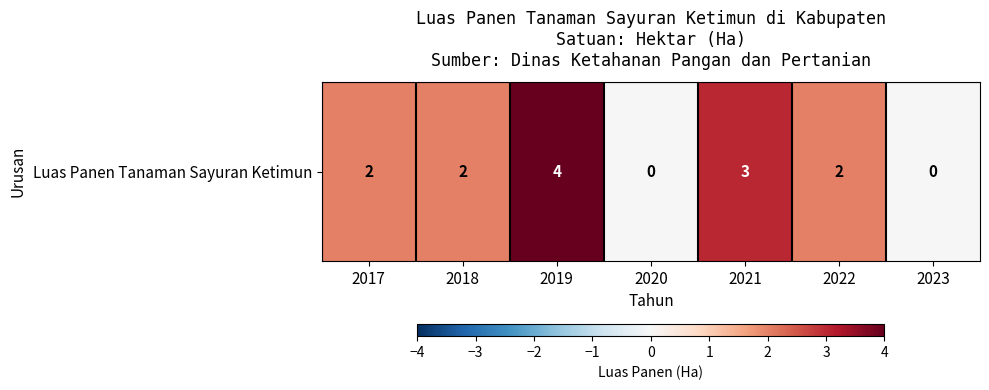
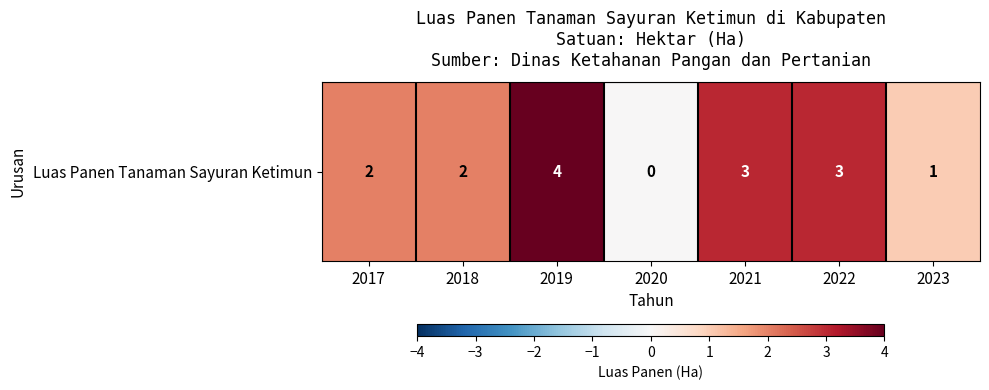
  {
    "Luas Panen Tanaman Sayuran Ketimun": {
      "2017": 2,
      "2018": 2,
      "2019": 4,
      "2020": 0,
      "2021": 3,
-     "2022": 2,
-     "2023": 0
+     "2022": 3,
+     "2023": 1
    }
  }
